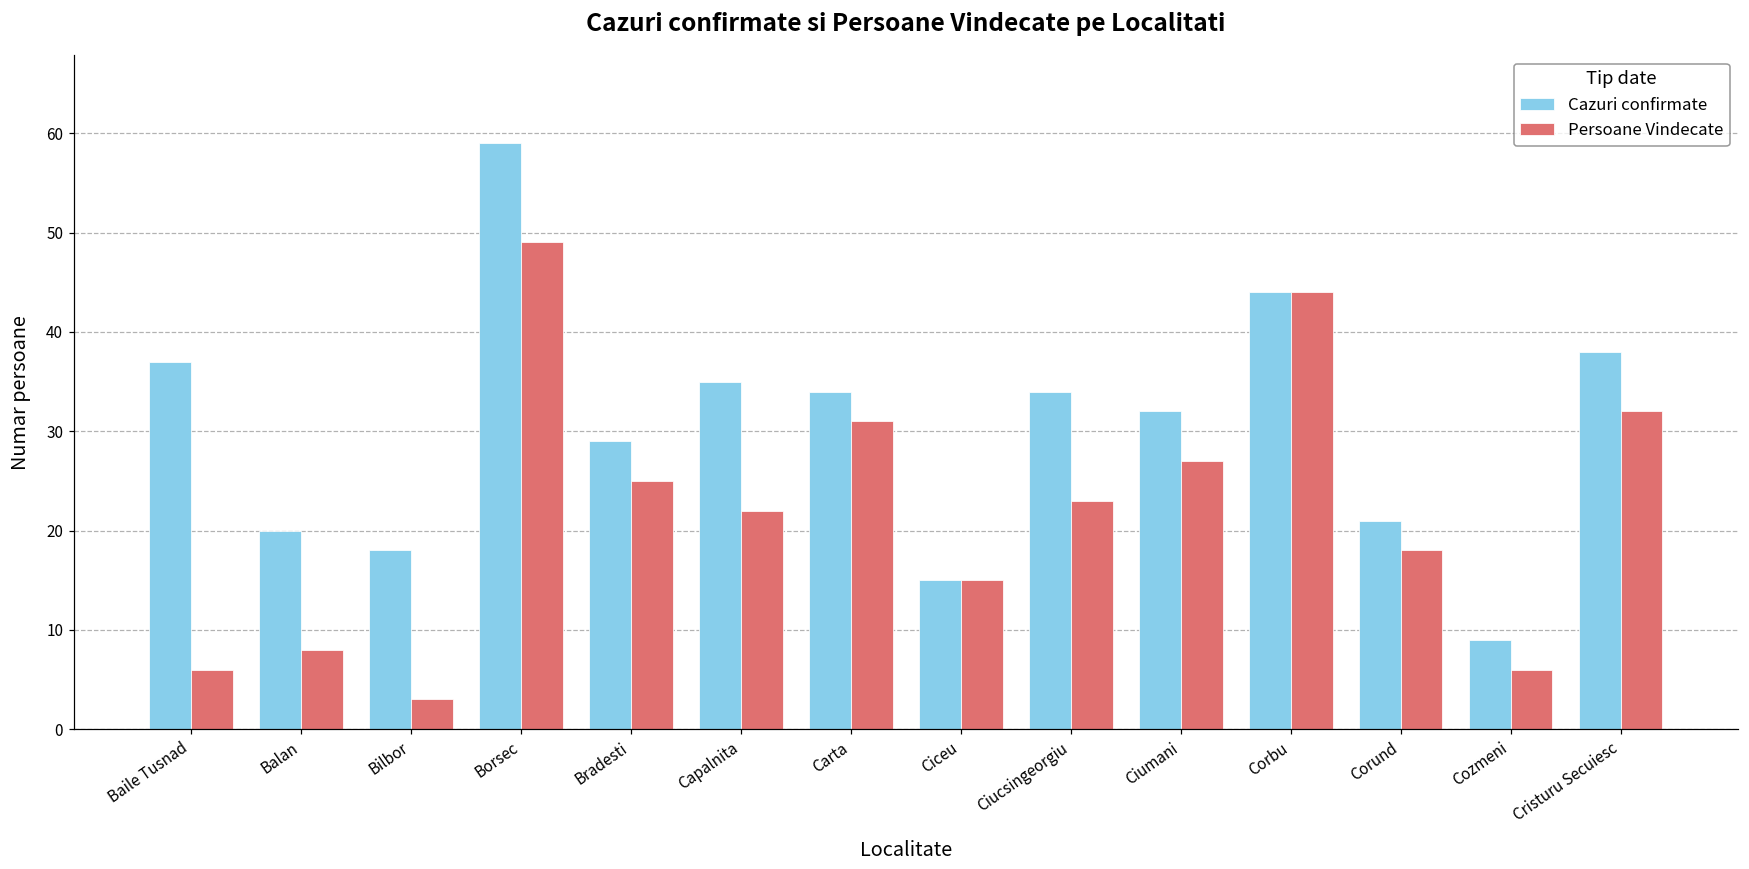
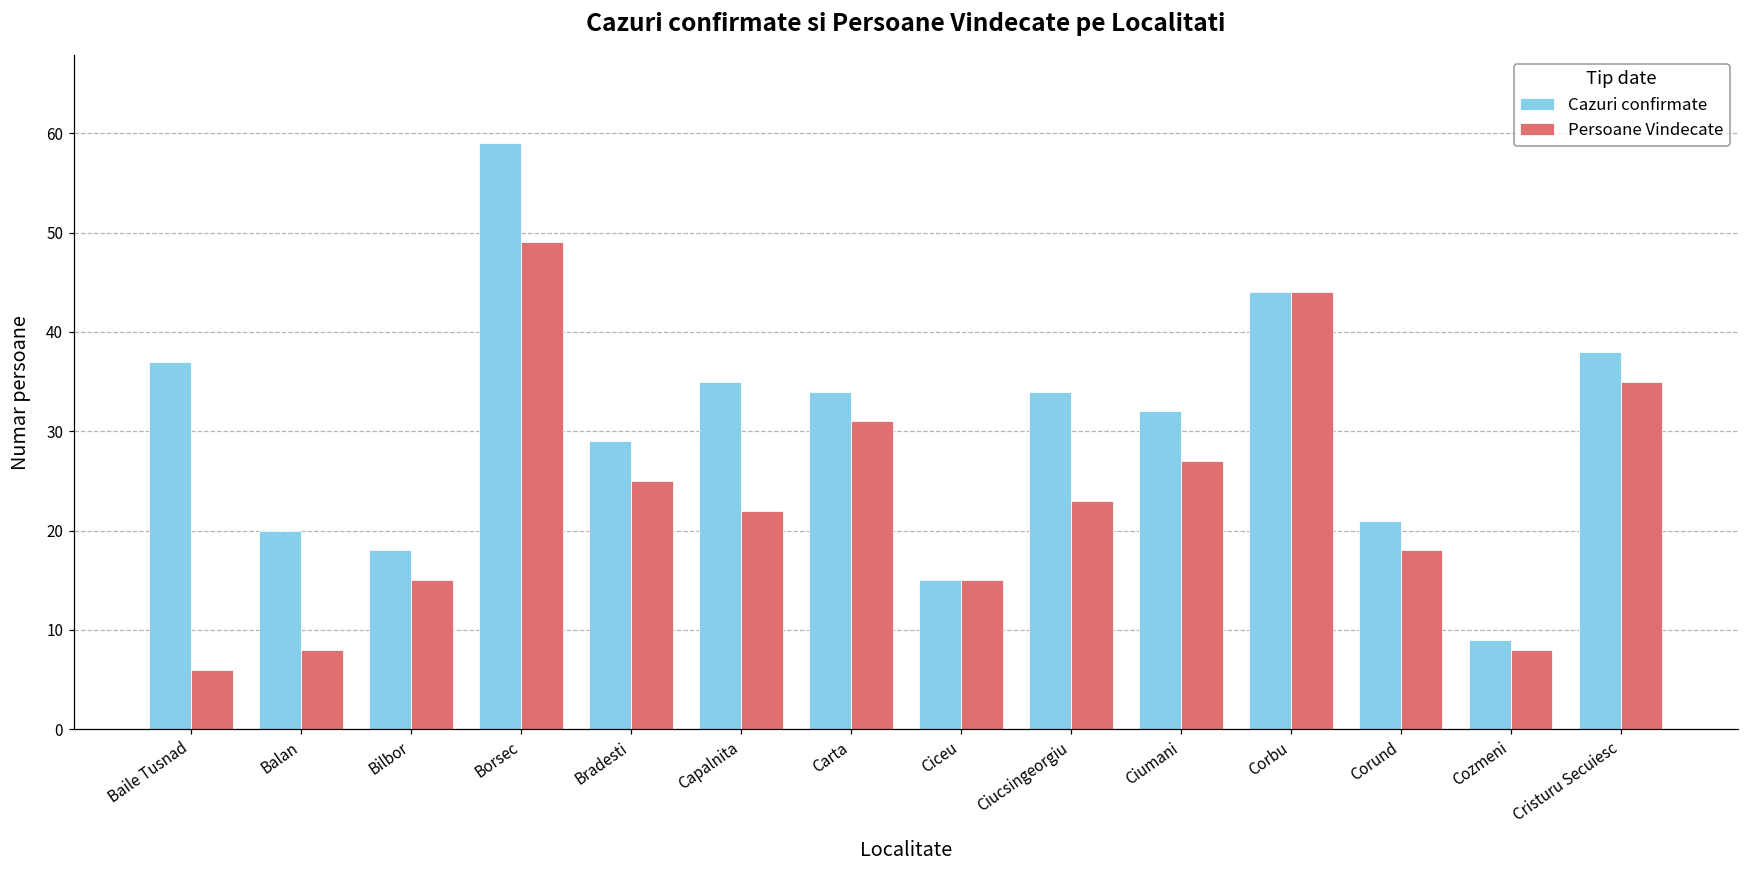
  {
    "Cazuri confirmate": {
      "Baile Tusnad": 37,
      "Balan": 20,
      "Bilbor": 18,
      "Borsec": 59,
      "Bradesti": 29,
      "Capalnita": 35,
      "Carta": 34,
      "Ciceu": 15,
      "Ciucsingeorgiu": 34,
      "Ciumani": 32,
      "Corbu": 44,
      "Corund": 21,
      "Cozmeni": 9,
      "Cristuru Secuiesc": 38
    },
    "Persoane Vindecate": {
      "Baile Tusnad": 6,
      "Balan": 8,
-     "Bilbor": 3,
+     "Bilbor": 15,
      "Borsec": 49,
      "Bradesti": 25,
      "Capalnita": 22,
      "Carta": 31,
      "Ciceu": 15,
      "Ciucsingeorgiu": 23,
      "Ciumani": 27,
      "Corbu": 44,
      "Corund": 18,
-     "Cozmeni": 6,
-     "Cristuru Secuiesc": 32
+     "Cozmeni": 8,
+     "Cristuru Secuiesc": 35
    }
  }
